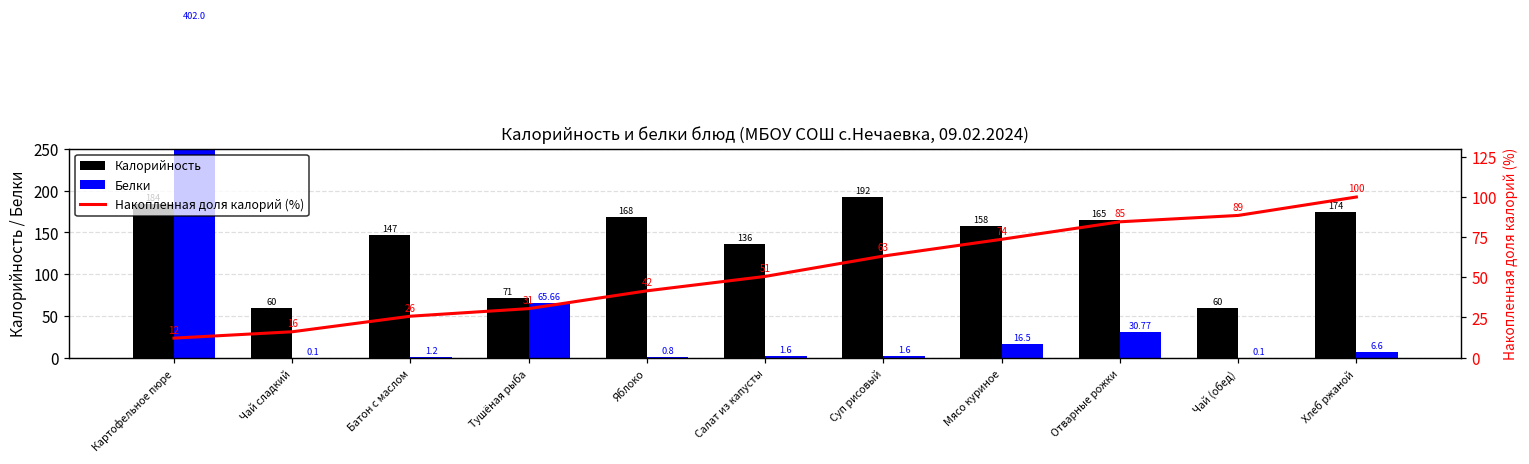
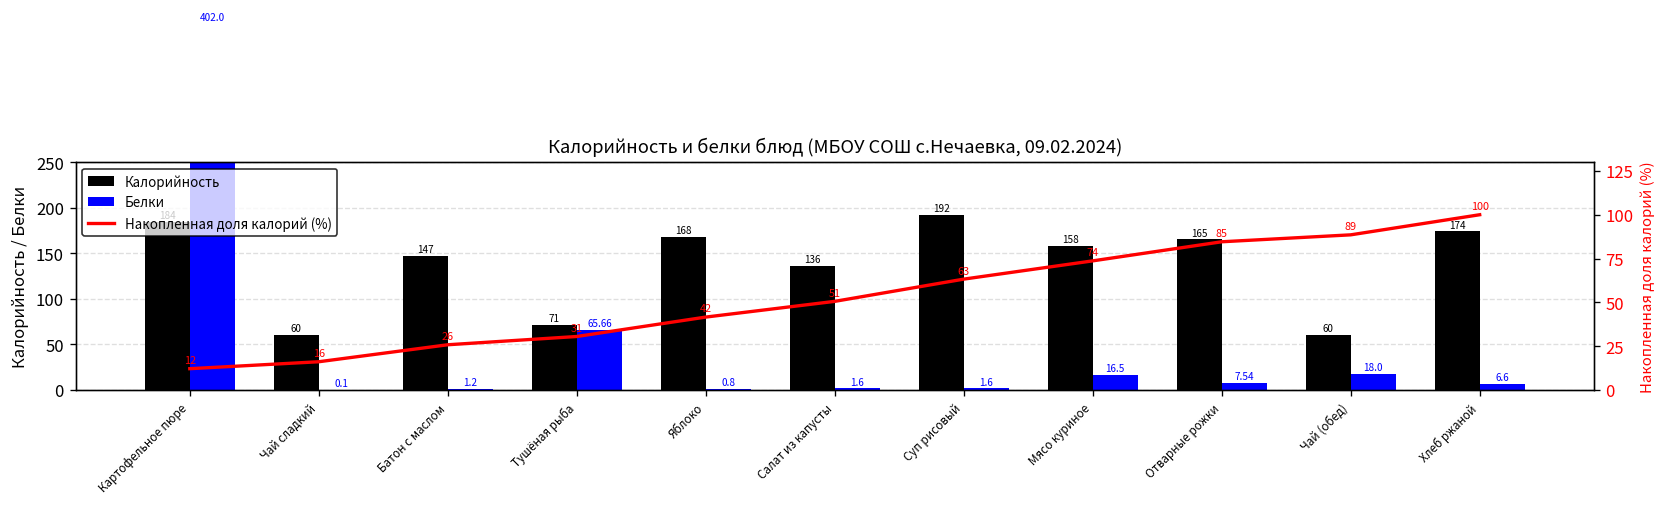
  {
    "Калорийность": {
      "Чай сладкий": 60,
      "Батон с маслом": 147,
      "Тушёная рыба": 71,
      "Яблоко": 168,
      "Салат из капусты": 136,
      "Суп рисовый": 192,
      "Мясо куриное": 158,
      "Отварные рожки": 165,
      "Чай (обед)": 60,
      "Хлеб ржаной": 174
    },
    "Белки": {
      "Чай сладкий": 0.1,
      "Батон с маслом": 1.2,
      "Тушёная рыба": 65.66,
      "Яблоко": 0.8,
      "Салат из капусты": 1.6,
      "Суп рисовый": 1.6,
      "Мясо куриное": 16.5,
-     "Отварные рожки": 30.77,
-     "Чай (обед)": 0.1,
+     "Отварные рожки": 7.54,
+     "Чай (обед)": 18.0,
      "Хлеб ржаной": 6.6
    },
    "Накопленная доля калорий (%)": {
      "Картофельное пюре": 12,
      "Чай сладкий": 16,
      "Батон с маслом": 26,
      "Тушёная рыба": 31,
      "Яблоко": 42,
      "Салат из капусты": 51,
      "Суп рисовый": 63,
      "Мясо куриное": 74,
      "Отварные рожки": 85,
      "Чай (обед)": 89,
      "Хлеб ржаной": 100
    }
  }
